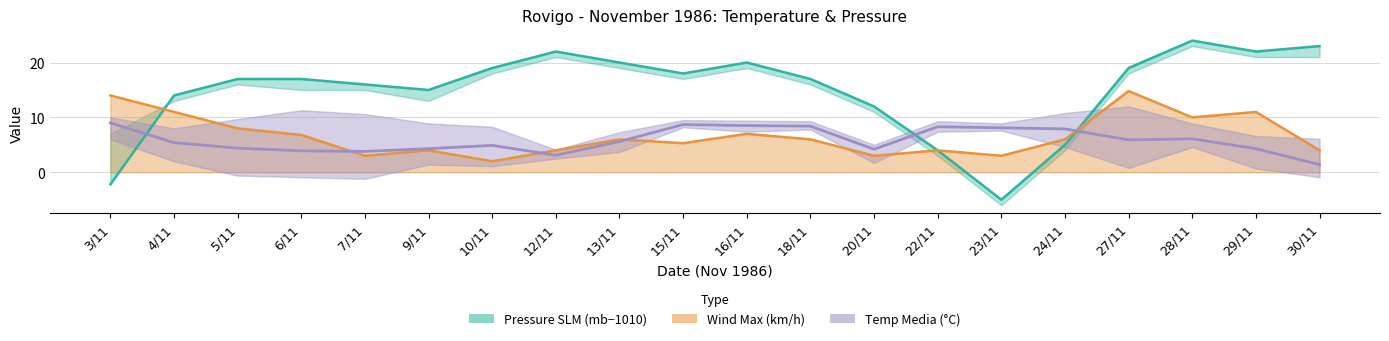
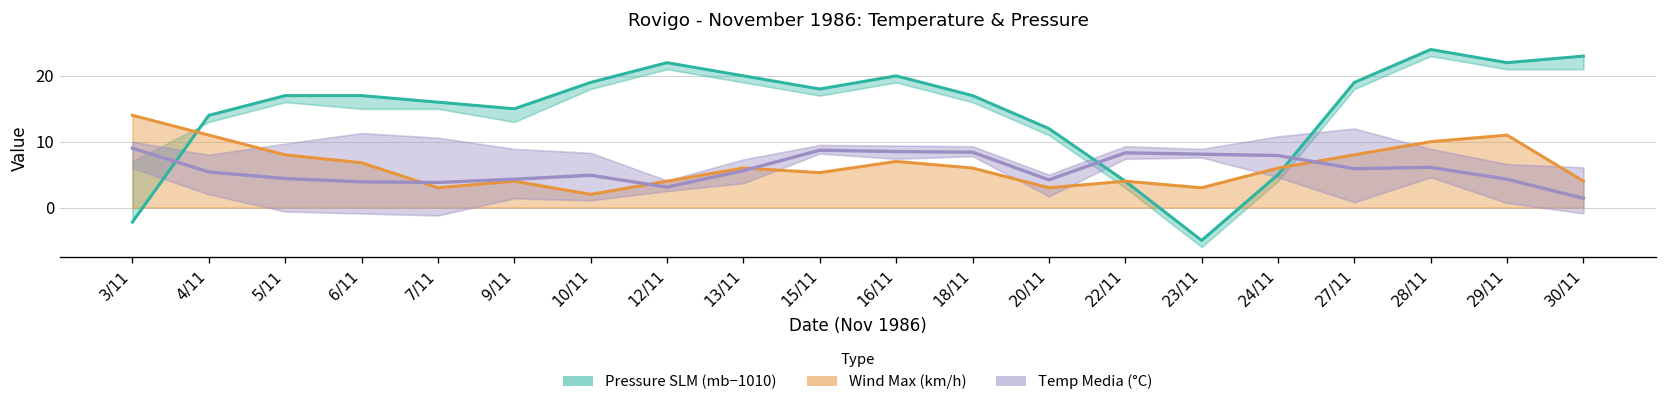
  {
    "Wind Max (km/h)": {
      "3/11": 14,
      "4/11": 11,
      "5/11": 8,
      "6/11": 7,
      "7/11": 3,
      "10/11": 2,
      "15/11": 5,
      "16/11": 7,
      "18/11": 6,
      "20/11": 3,
      "23/11": 3,
      "24/11": 6,
-     "27/11": 15,
+     "27/11": 8,
      "28/11": 10,
      "29/11": 11,
      "30/11": 4
    }
  }
